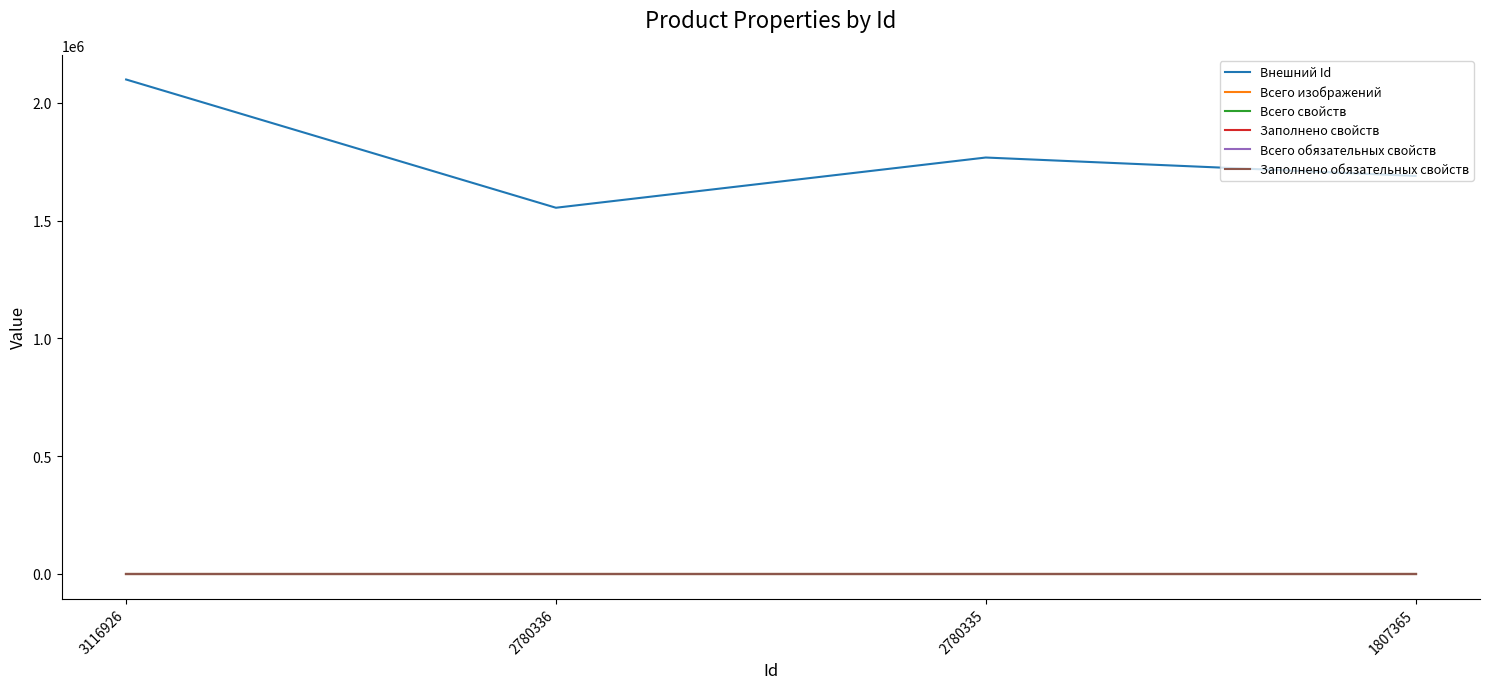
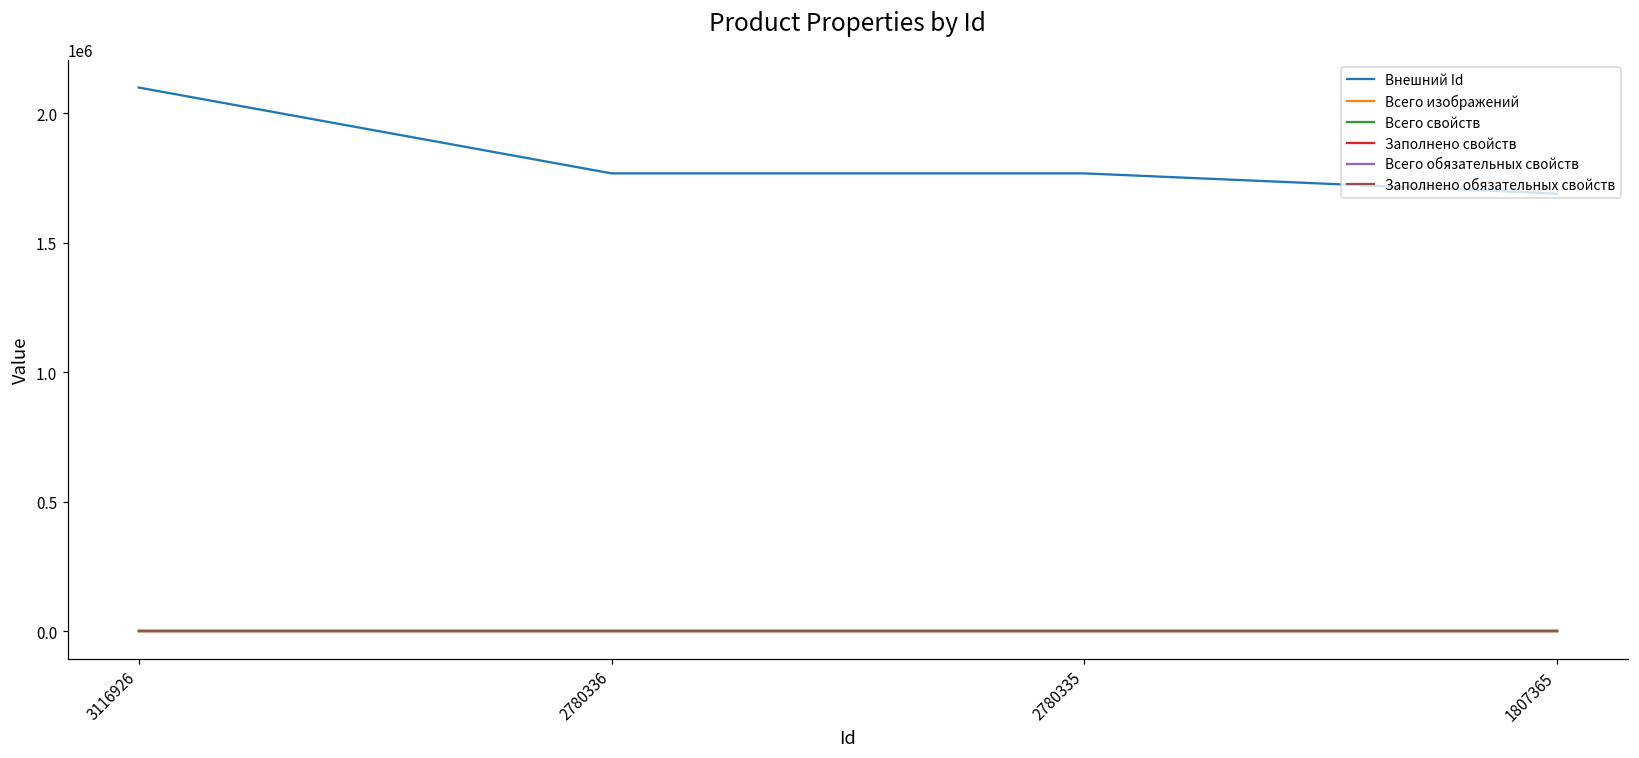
  {
    "Внешний Id": {
      "3116926": 2100000,
-     "2780336": 1550000,
+     "2780336": 1770000,
      "2780335": 1770000
    },
    "Заполнено обязательных свойств": {
      "3116926": 0,
      "2780336": 0,
      "2780335": 0,
      "1807365": 0
    }
  }
